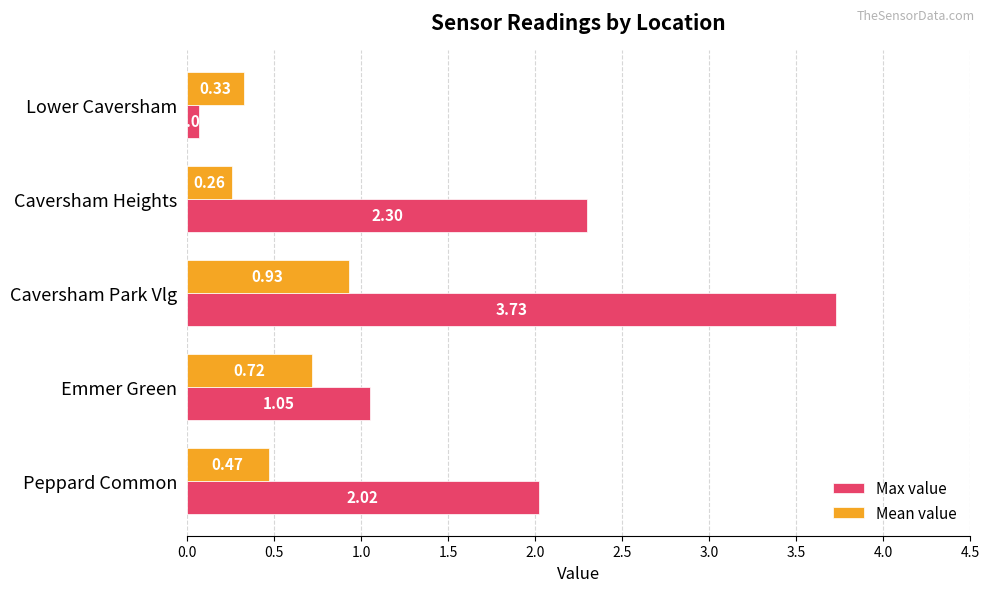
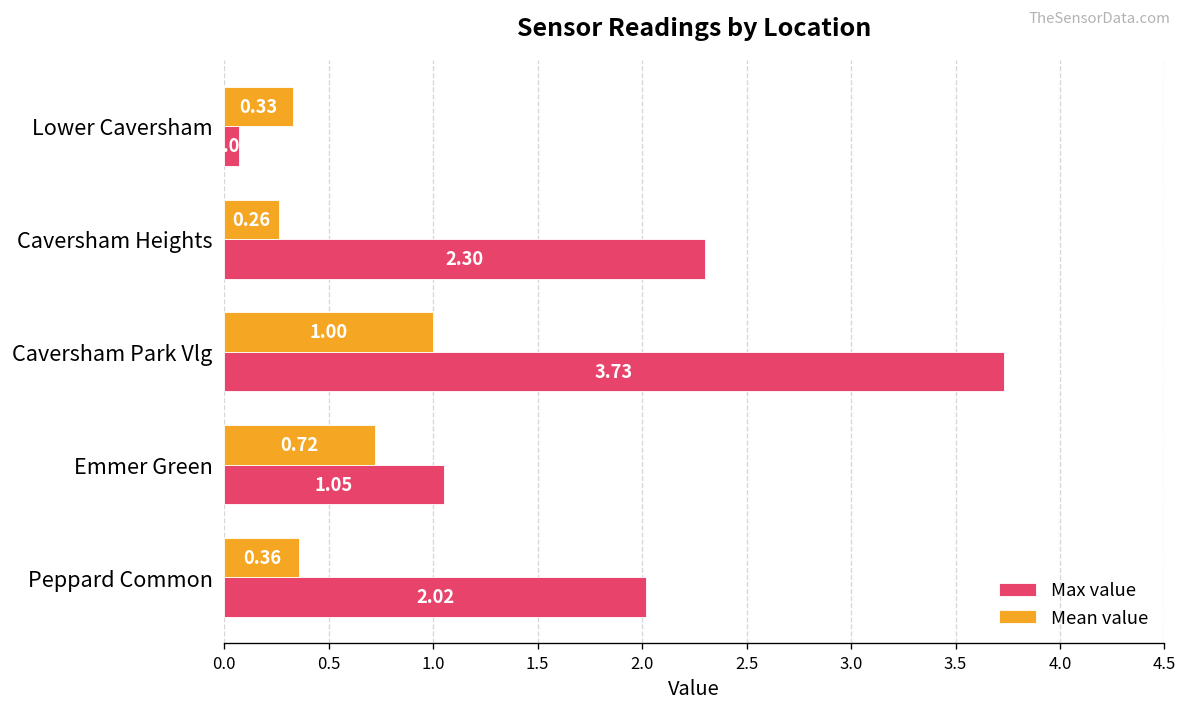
  {
    "Max value": {
      "Caversham Heights": 2.30,
      "Caversham Park Vlg": 3.73,
      "Emmer Green": 1.05,
      "Peppard Common": 2.02
    },
    "Mean value": {
      "Lower Caversham": 0.33,
      "Caversham Heights": 0.26,
-     "Caversham Park Vlg": 0.93,
+     "Caversham Park Vlg": 1.00,
      "Emmer Green": 0.72,
-     "Peppard Common": 0.47
+     "Peppard Common": 0.36
    }
  }
